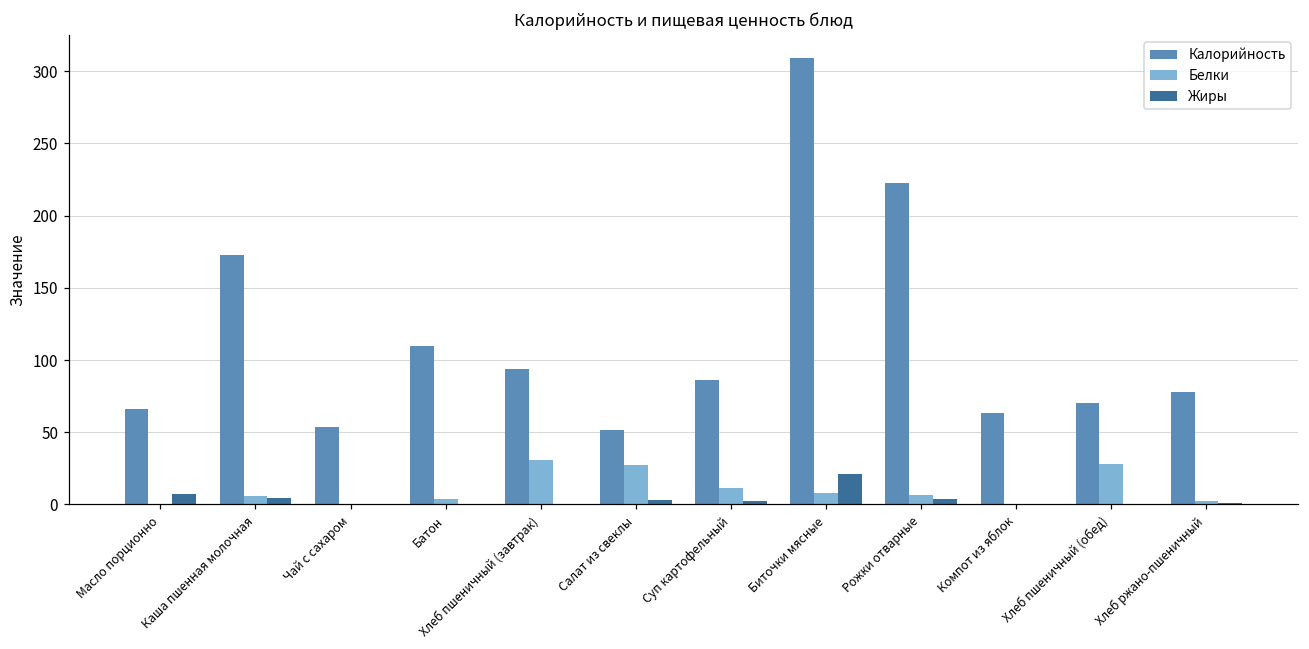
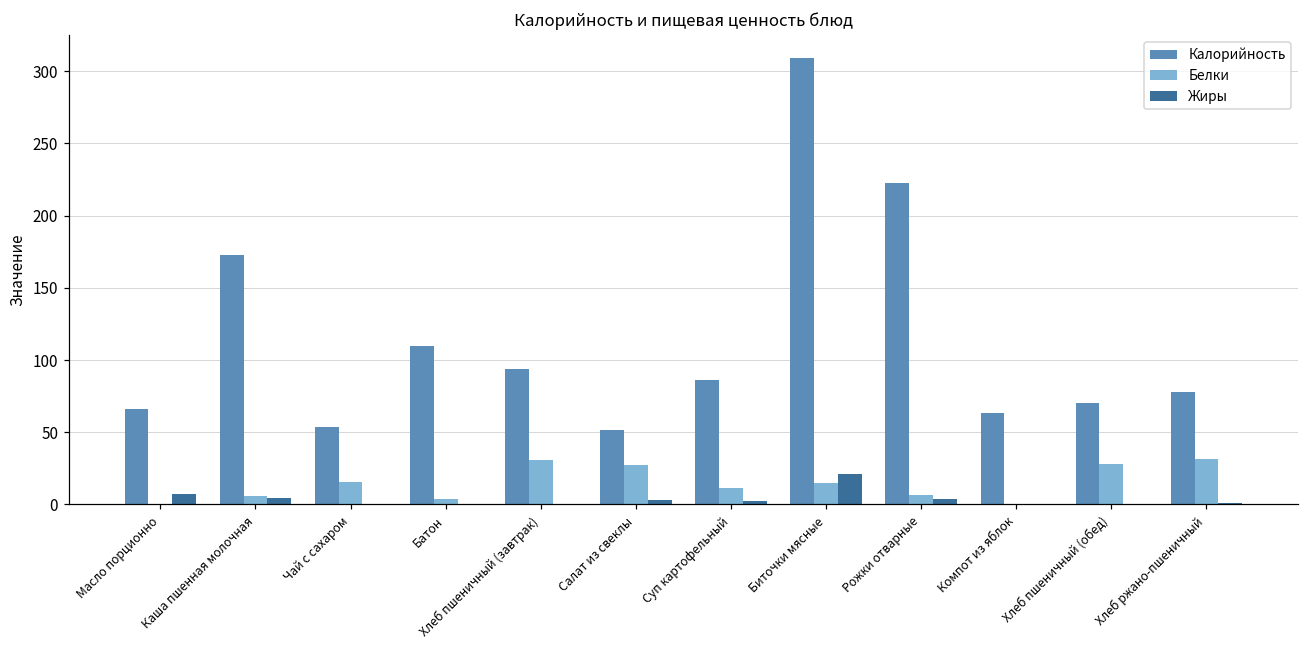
  {
    "Белки": {
      "Каша пшенная молочная": 6,
-     "Чай с сахаром": 0,
+     "Чай с сахаром": 16,
      "Батон": 4,
      "Хлеб пшеничный (завтрак)": 30,
      "Салат из свеклы": 28,
      "Суп картофельный": 11,
-     "Биточки мясные": 8,
+     "Биточки мясные": 15,
      "Рожки отварные": 6,
      "Хлеб пшеничный (обед)": 28,
-     "Хлеб ржано-пшеничный": 3
+     "Хлеб ржано-пшеничный": 31
    }
  }
